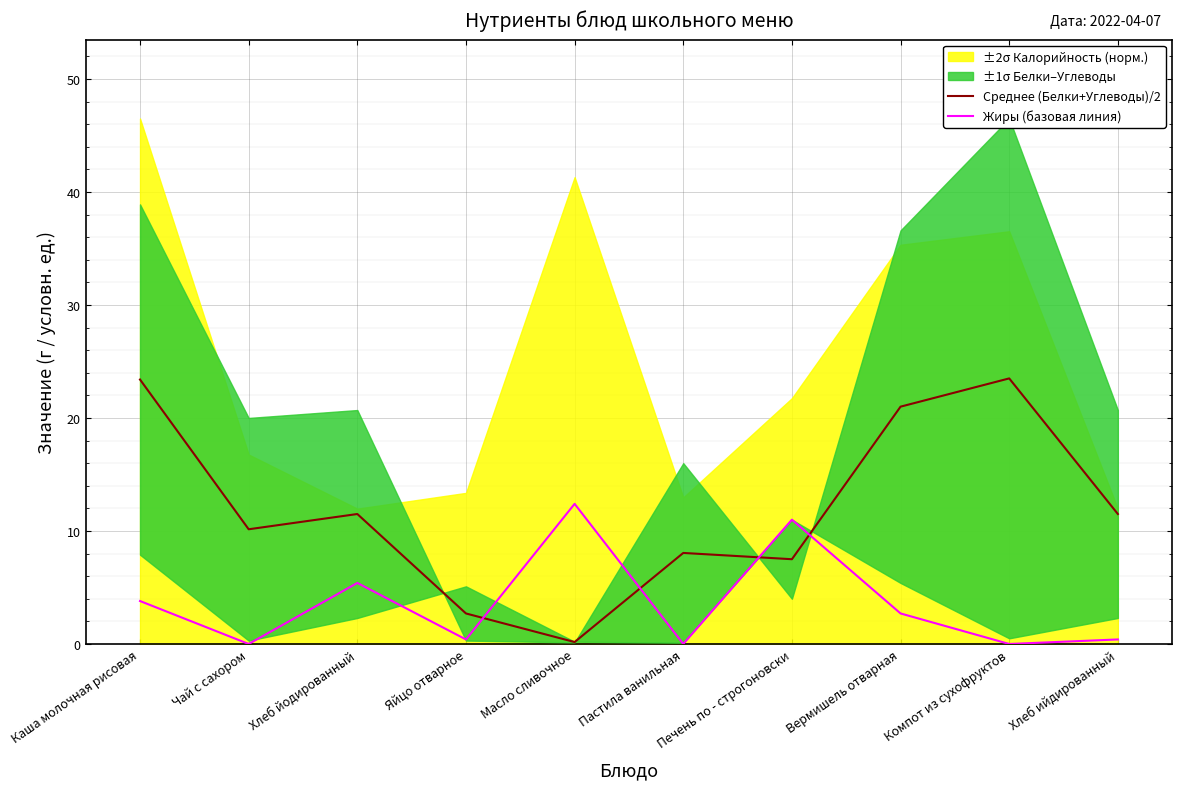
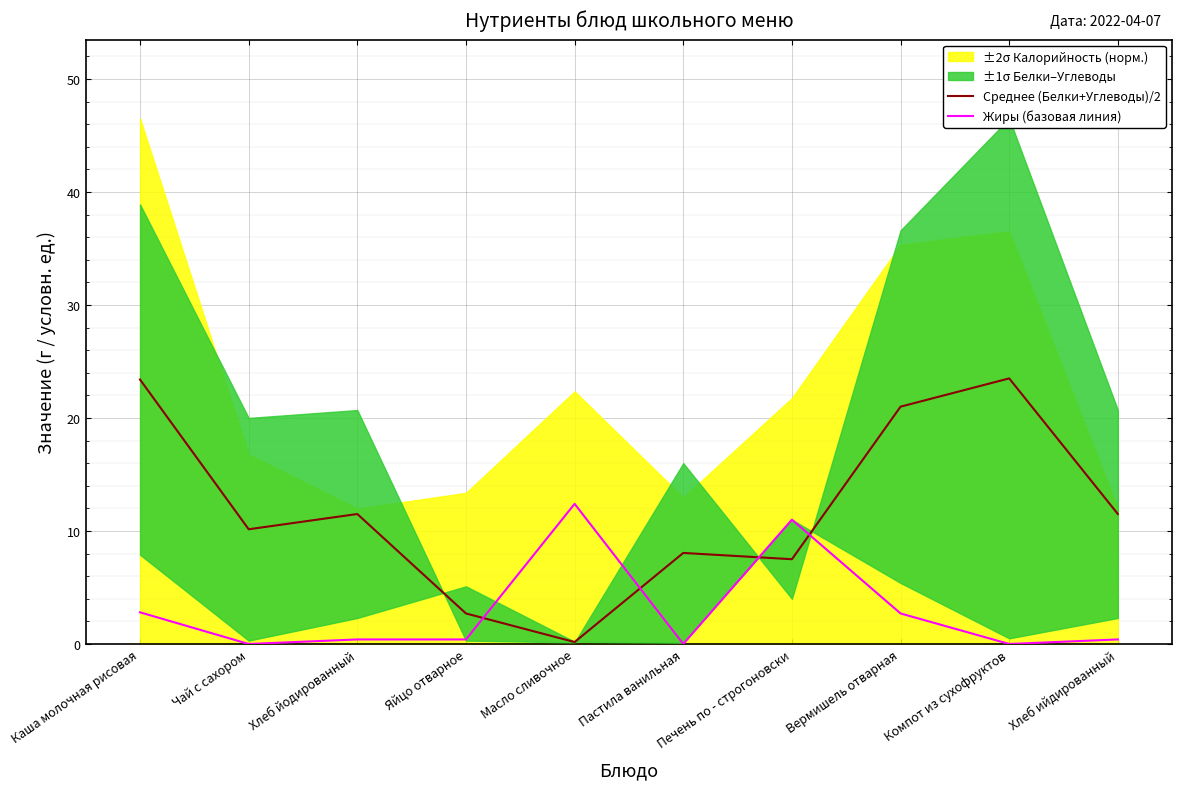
  {
    "Среднее (Белки+Углеводы)/2": {
      "Каша молочная рисовая": 23.4,
      "Чай с сахором": 10.2,
      "Хлеб йодированный": 11.5,
      "Яйцо отварное": 2.7,
      "Пастила ванильная": 8.1,
      "Печень по - строгоновски": 7.5,
      "Вермишель отварная": 21.0,
      "Компот из сухофруктов": 23.5,
      "Хлеб ийдированный": 11.5
    },
    "±2σ Калорийность (норм.)": {
      "Каша молочная рисовая": 46.5,
      "Чай с сахором": 16.8,
      "Хлеб йодированный": 12.0,
      "Яйцо отварное": 13.4,
-     "Масло сливочное": 41.3,
+     "Масло сливочное": 22.4,
      "Пастила ванильная": 13.0,
      "Печень по - строгоновски": 21.8,
      "Вермишель отварная": 35.3,
      "Компот из сухофруктов": 36.5,
      "Хлеб ийдированный": 12.0
    },
    "Жиры (базовая линия)": {
-     "Каша молочная рисовая": 3.8,
+     "Каша молочная рисовая": 2.8,
      "Чай с сахором": 0.0,
-     "Хлеб йодированный": 5.4,
+     "Хлеб йодированный": 0.4,
      "Яйцо отварное": 0.4,
      "Масло сливочное": 12.4,
      "Пастила ванильная": 0.0,
      "Вермишель отварная": 2.7,
      "Компот из сухофруктов": 0.0,
      "Хлеб ийдированный": 0.4
    }
  }
